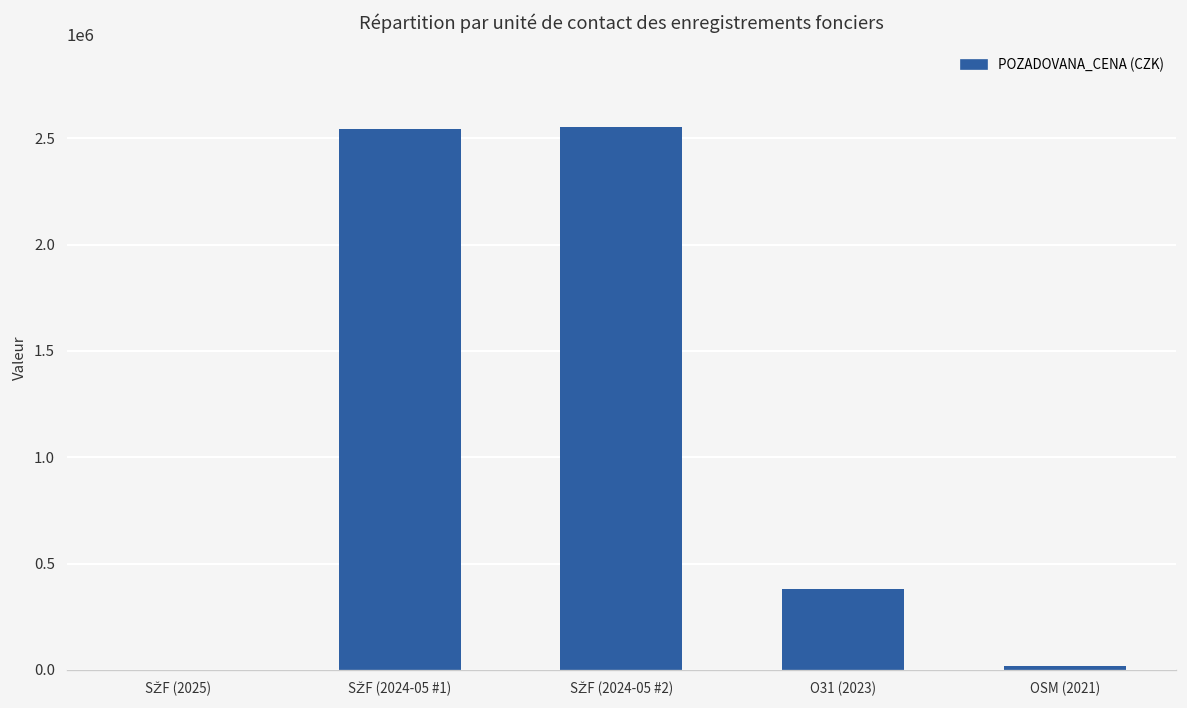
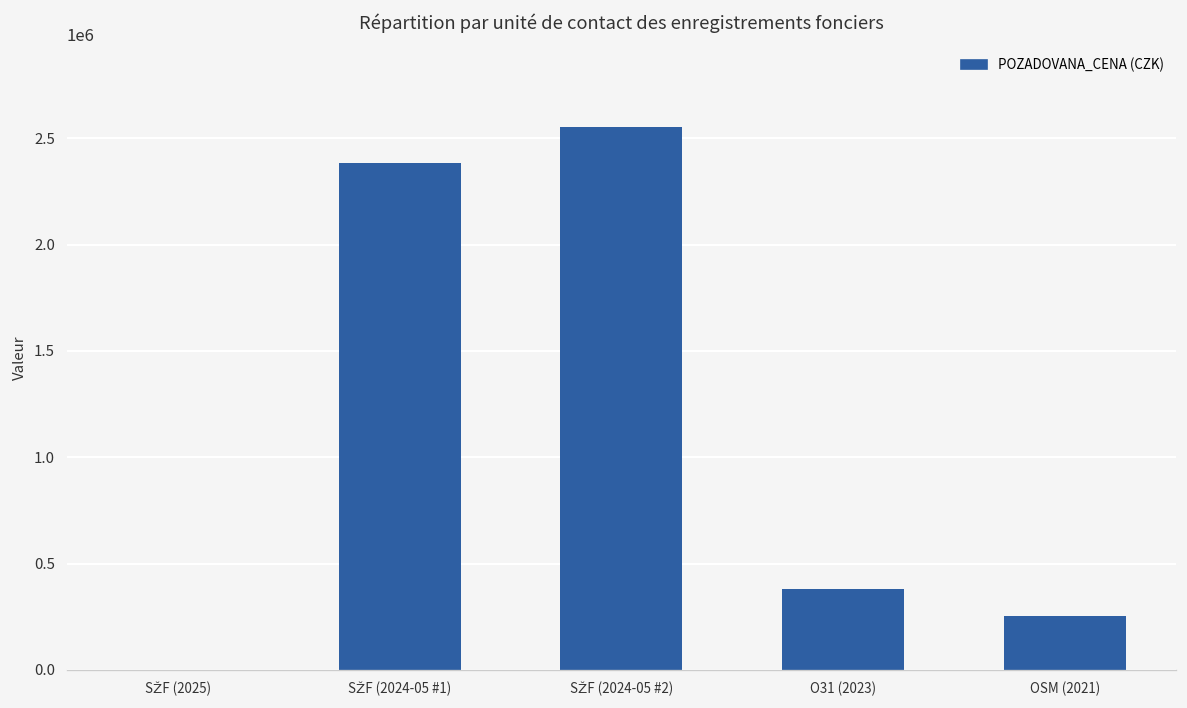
  {
    "SŽF (2025)": 0,
-   "SŽF (2024-05 #1)": 2540000,
+   "SŽF (2024-05 #1)": 2390000,
    "SŽF (2024-05 #2)": 2550000,
    "O31 (2023)": 380000,
-   "OSM (2021)": 20000
+   "OSM (2021)": 250000
  }
